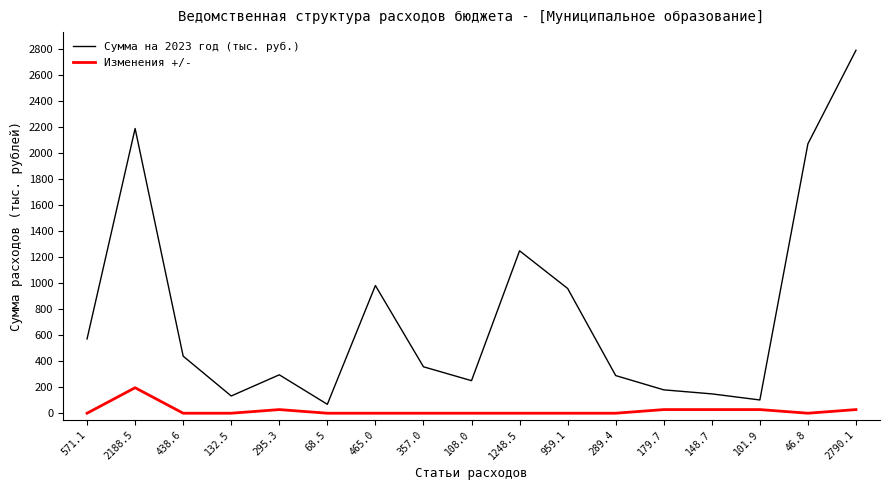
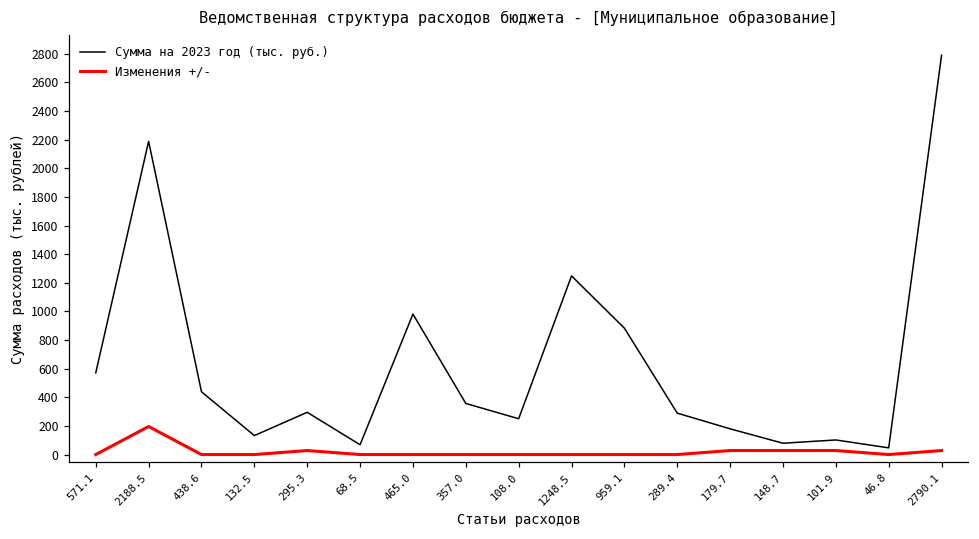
  {
    "Сумма на 2023 год (тыс. руб.)": {
      "571.1": 570,
      "2188.5": 2190,
      "438.6": 440,
      "132.5": 130,
      "295.3": 300,
      "68.5": 70,
      "465.0": 980,
      "357.0": 360,
      "108.0": 250,
      "1248.5": 1250,
-     "959.1": 960,
+     "959.1": 880,
      "289.4": 290,
      "179.7": 180,
-     "148.7": 150,
+     "148.7": 80,
      "101.9": 100,
-     "46.8": 2070,
+     "46.8": 50,
      "2790.1": 2790
    },
    "Изменения +/-": {
      "571.1": 0,
      "2188.5": 200,
      "438.6": 0,
      "132.5": 0,
      "295.3": 30,
      "68.5": 0,
      "465.0": 0,
      "357.0": 0,
      "108.0": 0,
      "1248.5": 0,
      "959.1": 0,
      "289.4": 0,
      "179.7": 30,
      "148.7": 30,
      "101.9": 30,
      "46.8": 0,
      "2790.1": 30
    }
  }
